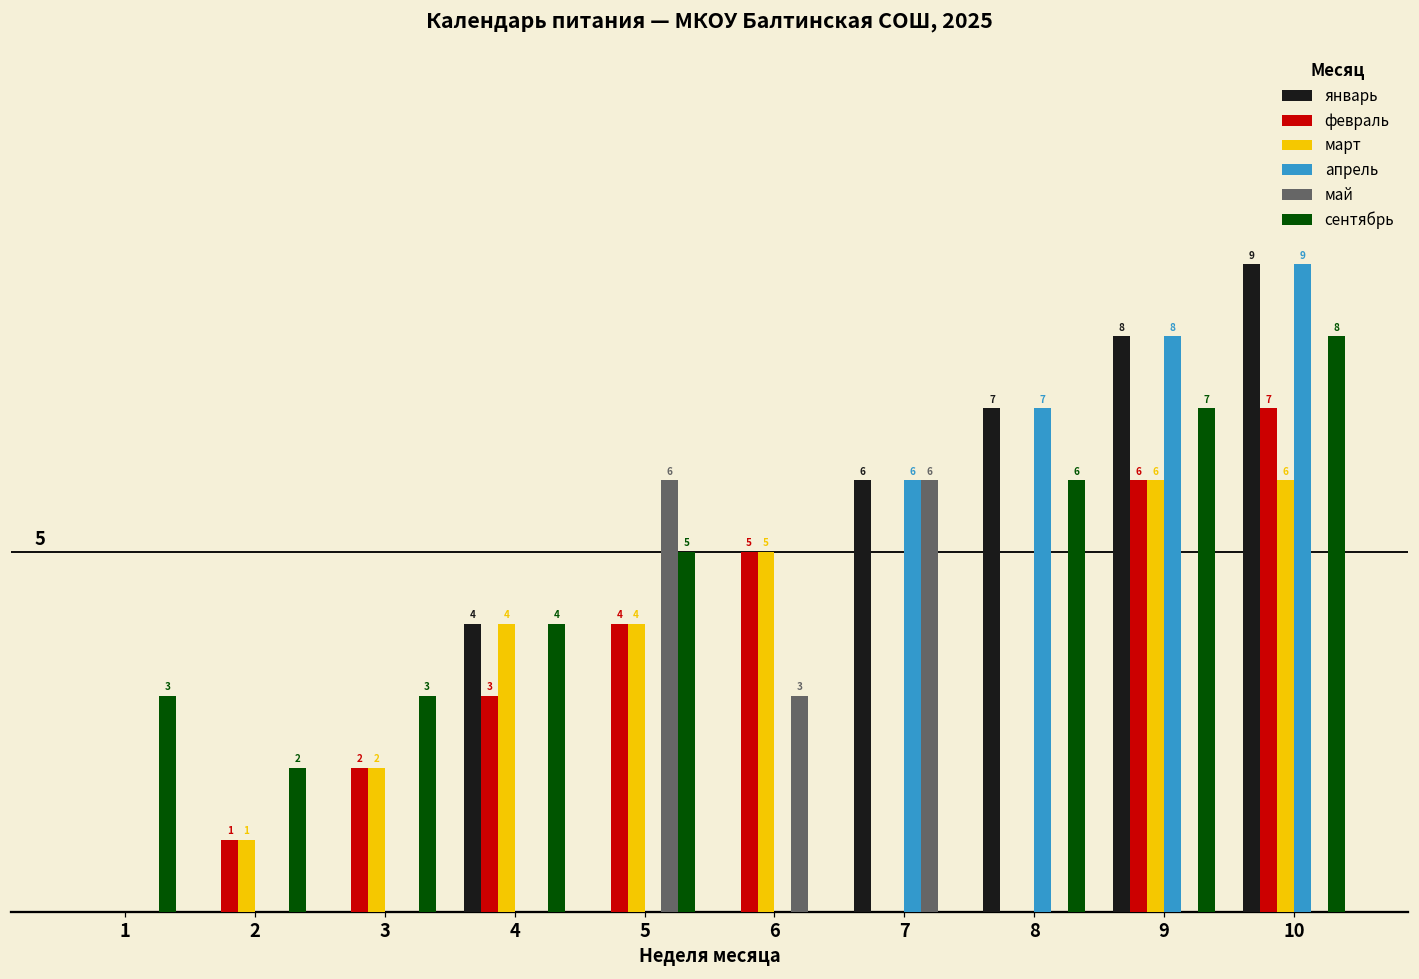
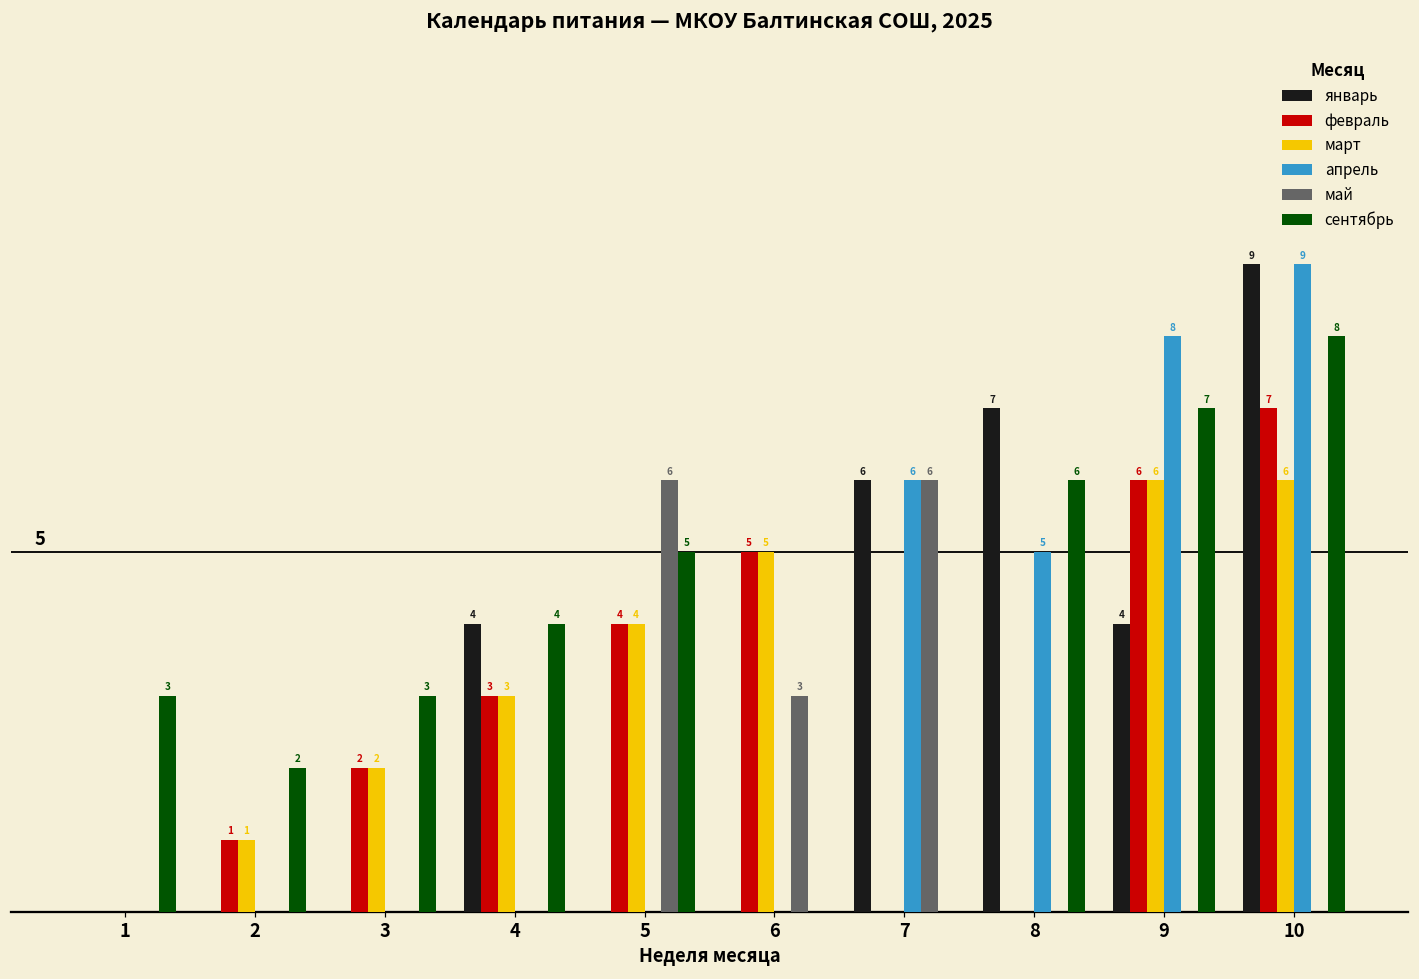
  {
    "январь": {
      "4": 4,
      "7": 6,
      "8": 7,
-     "9": 8,
+     "9": 4,
      "10": 9
    },
    "февраль": {
      "2": 1,
      "3": 2,
      "4": 3,
      "5": 4,
      "6": 5,
      "9": 6,
      "10": 7
    },
    "март": {
      "2": 1,
      "3": 2,
-     "4": 4,
+     "4": 3,
      "5": 4,
      "6": 5,
      "9": 6,
      "10": 6
    },
    "апрель": {
      "7": 6,
-     "8": 7,
+     "8": 5,
      "9": 8,
      "10": 9
    },
    "май": {
      "5": 6,
      "6": 3,
      "7": 6
    },
    "сентябрь": {
      "1": 3,
      "2": 2,
      "3": 3,
      "4": 4,
      "5": 5,
      "8": 6,
      "9": 7,
      "10": 8
    }
  }
